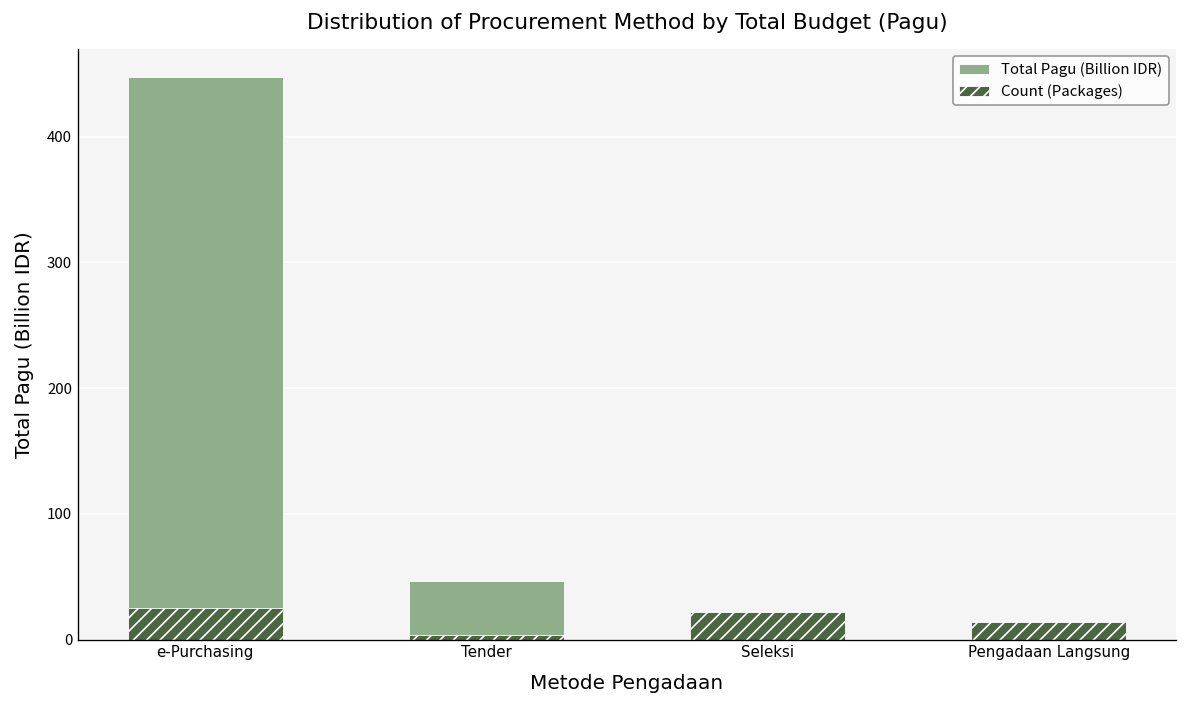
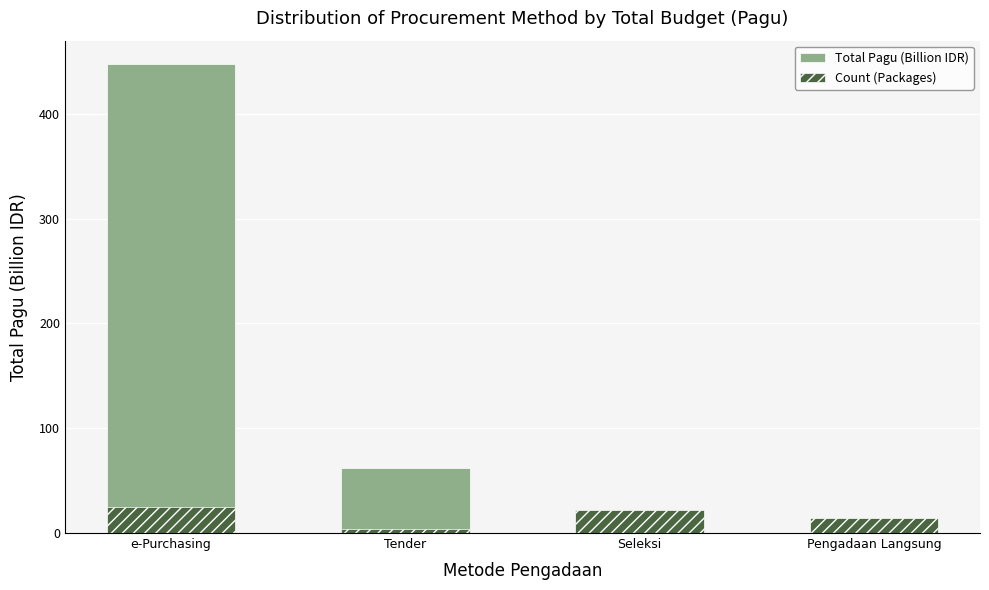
  {
    "Total Pagu (Billion IDR)": {
      "e-Purchasing": 447,
-     "Tender": 47,
+     "Tender": 62,
      "Seleksi": 22
    },
    "Count (Packages)": {
      "Seleksi": 22,
      "Pengadaan Langsung": 14
    }
  }
